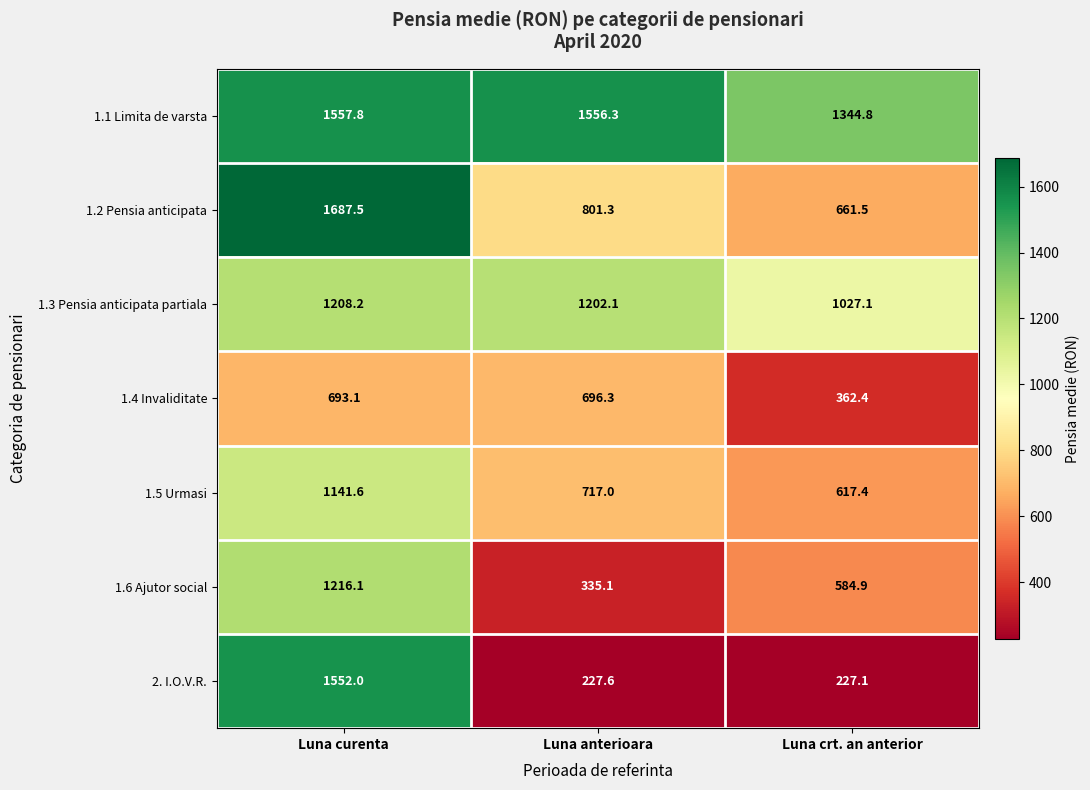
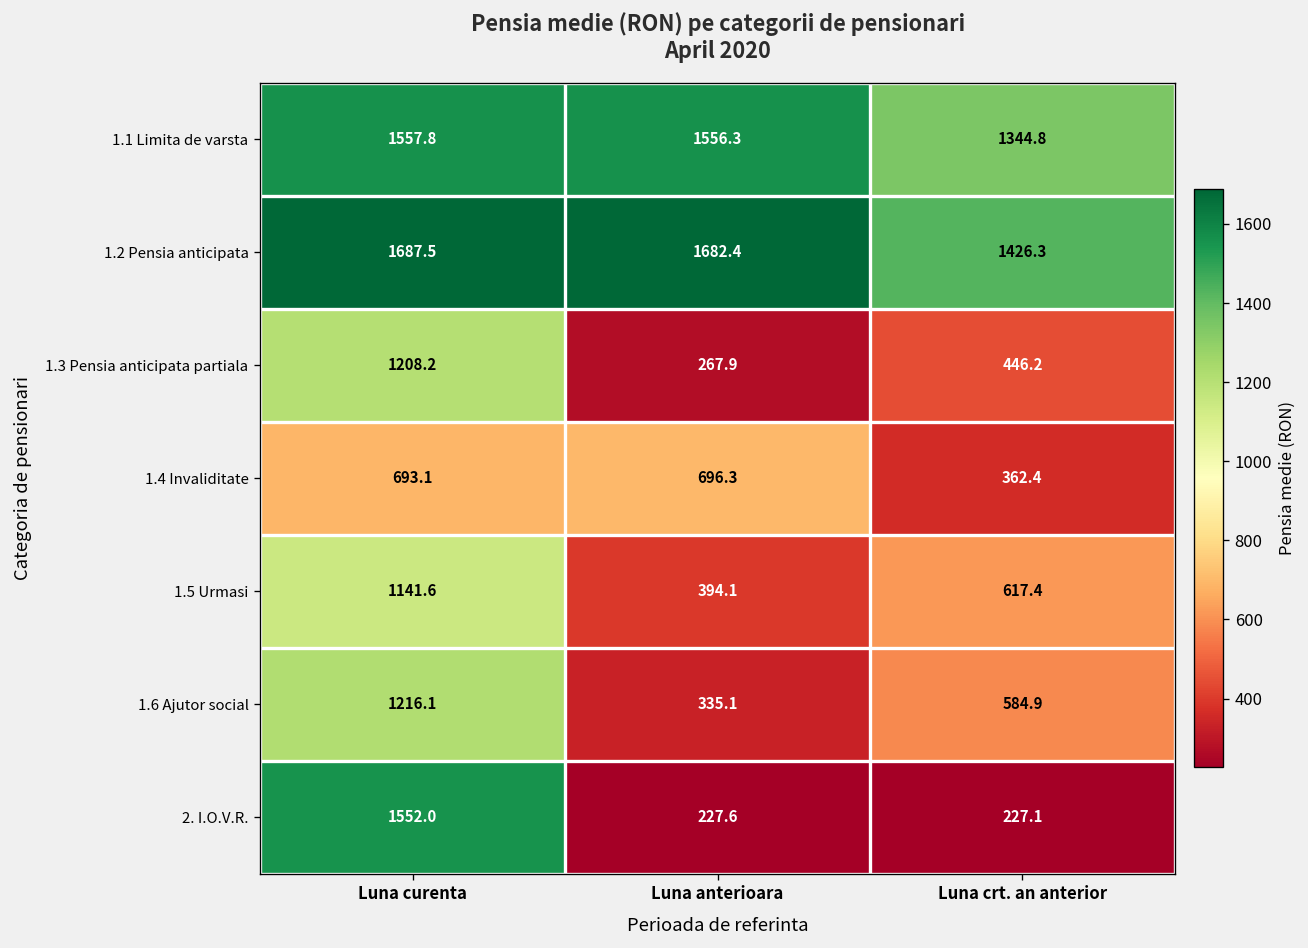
  {
    "1.1 Limita de varsta": {
      "Luna curenta": 1557.8,
      "Luna anterioara": 1556.3,
      "Luna crt. an anterior": 1344.8
    },
    "1.2 Pensia anticipata": {
      "Luna curenta": 1687.5,
-     "Luna anterioara": 801.3,
-     "Luna crt. an anterior": 661.5
+     "Luna anterioara": 1682.4,
+     "Luna crt. an anterior": 1426.3
    },
    "1.3 Pensia anticipata partiala": {
      "Luna curenta": 1208.2,
-     "Luna anterioara": 1202.1,
-     "Luna crt. an anterior": 1027.1
+     "Luna anterioara": 267.9,
+     "Luna crt. an anterior": 446.2
    },
    "1.4 Invaliditate": {
      "Luna curenta": 693.1,
      "Luna anterioara": 696.3,
      "Luna crt. an anterior": 362.4
    },
    "1.5 Urmasi": {
      "Luna curenta": 1141.6,
-     "Luna anterioara": 717.0,
+     "Luna anterioara": 394.1,
      "Luna crt. an anterior": 617.4
    },
    "1.6 Ajutor social": {
      "Luna curenta": 1216.1,
      "Luna anterioara": 335.1,
      "Luna crt. an anterior": 584.9
    },
    "2. I.O.V.R.": {
      "Luna curenta": 1552.0,
      "Luna anterioara": 227.6,
      "Luna crt. an anterior": 227.1
    }
  }
